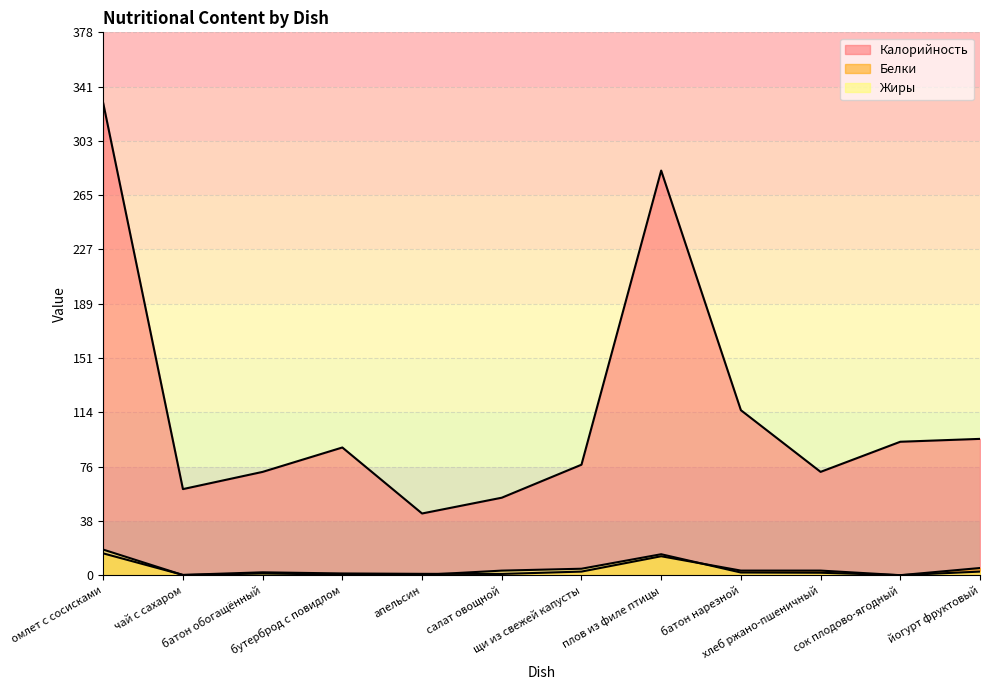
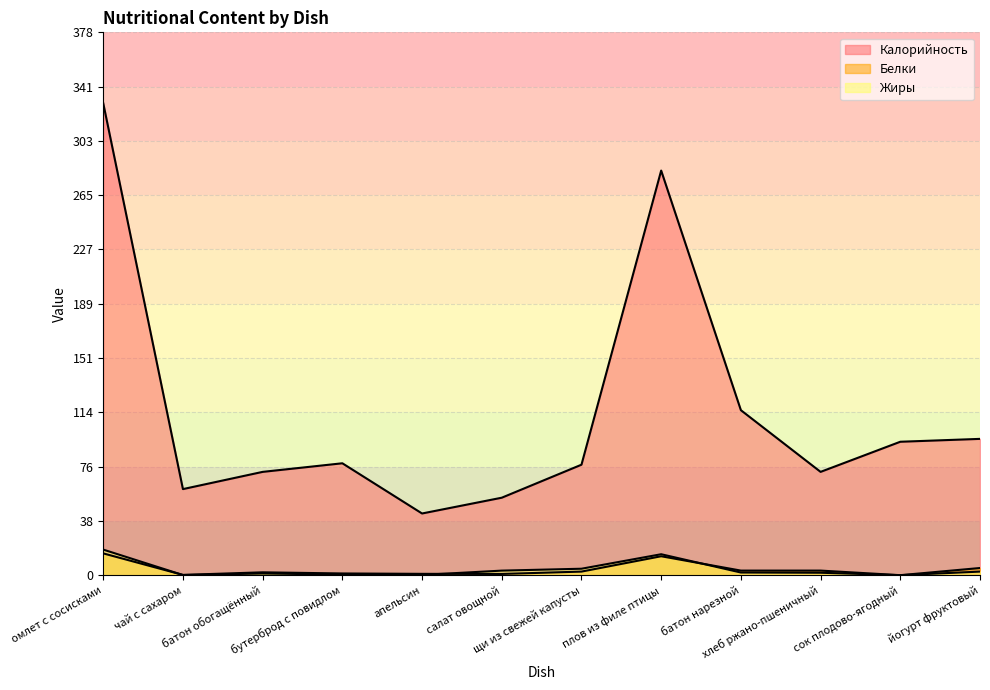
  {
    "Калорийность": {
      "омлет с сосисками": 329,
      "чай с сахаром": 60,
      "батон обогащённый": 72,
-     "бутерброд с повидлом": 89,
+     "бутерброд с повидлом": 78,
      "апельсин": 43,
      "салат овощной": 54,
      "щи из свежей капусты": 77,
      "плов из филе птицы": 282,
      "батон нарезной": 115,
      "хлеб ржано-пшеничный": 72,
      "сок плодово-ягодный": 93,
      "йогурт фруктовый": 95
    },
    "Белки": {
      "омлет с сосисками": 15,
      "салат овощной": 1,
      "щи из свежей капусты": 3,
      "йогурт фруктовый": 5
    },
    "Жиры": {
      "омлет с сосисками": 18,
      "салат овощной": 3,
      "щи из свежей капусты": 5,
      "йогурт фруктовый": 3
    }
  }
